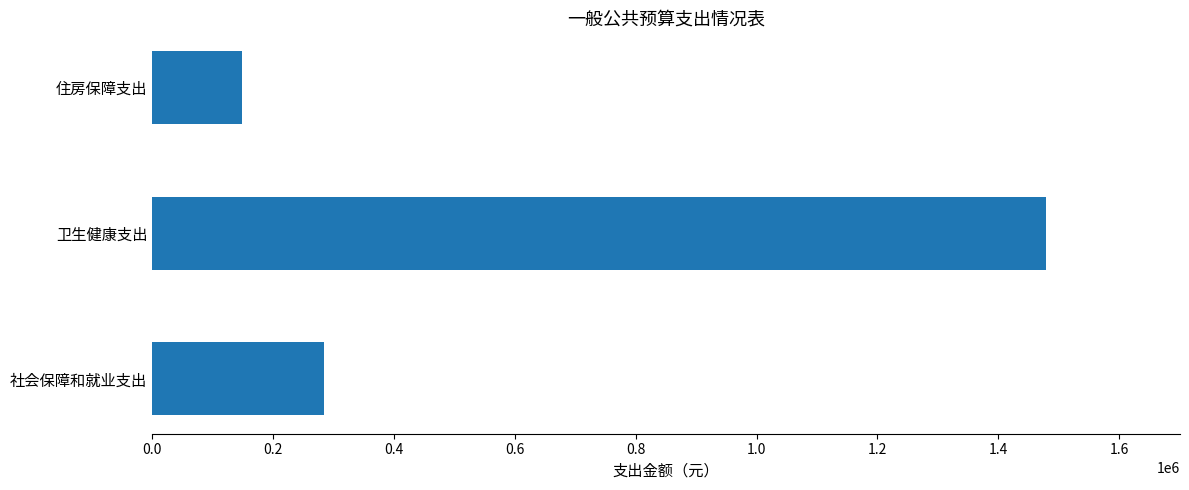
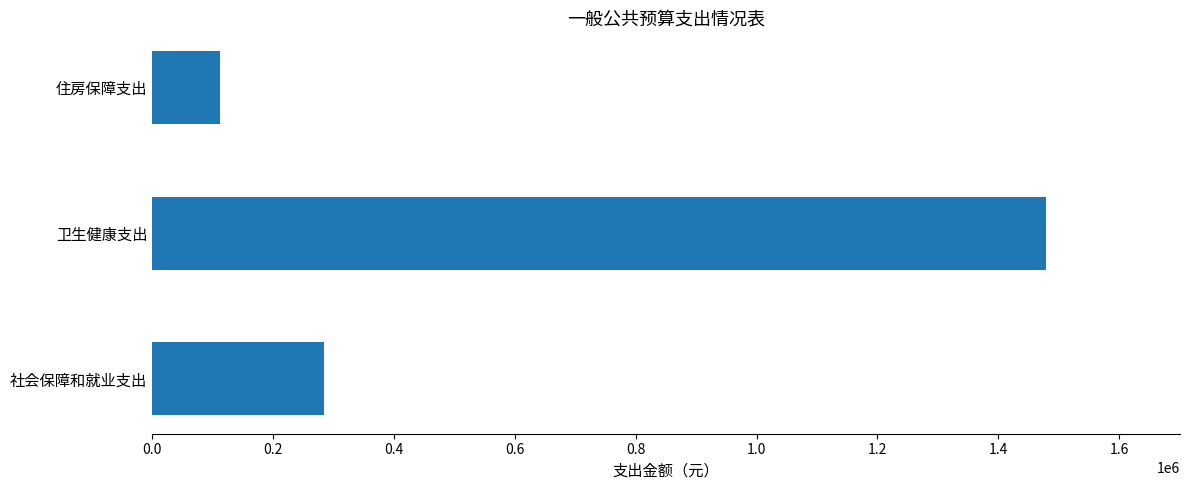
  {
-   "住房保障支出": 150000,
+   "住房保障支出": 110000,
    "卫生健康支出": 1480000,
    "社会保障和就业支出": 280000
  }
